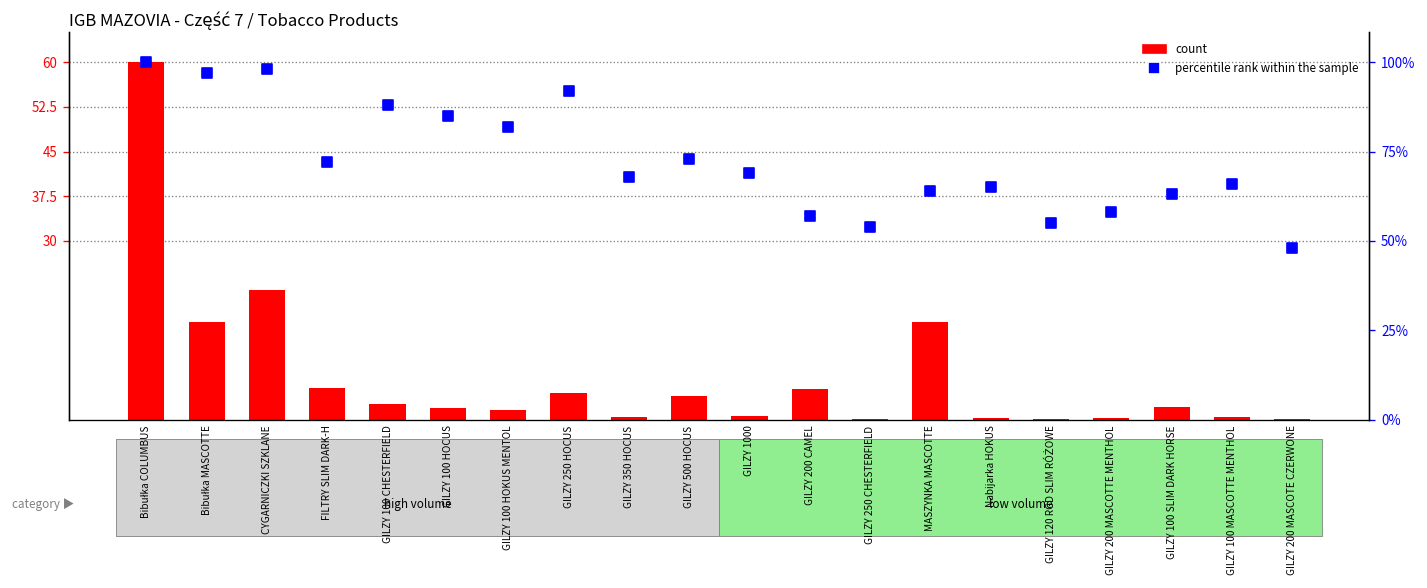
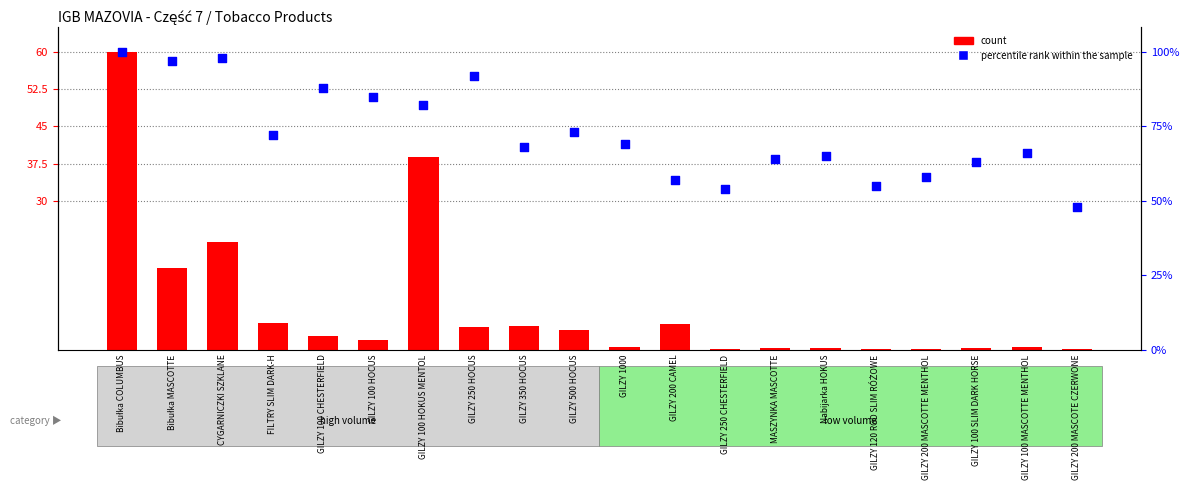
  {
    "count": {
      "Bibułka COLUMBUS": 60,
      "Bibułka MASCOTTE": 16,
      "CYGARNICZKI SZKLANE": 22,
      "FILTRY SLIM DARK-H": 5,
      "GILZY 100 CHESTERFIELD": 3,
      "GILZY 100 HOCUS": 2,
-     "GILZY 100 HOKUS MENTOL": 2,
+     "GILZY 100 HOKUS MENTOL": 39,
      "GILZY 250 HOCUS": 5,
-     "GILZY 350 HOCUS": 0,
+     "GILZY 350 HOCUS": 5,
      "GILZY 500 HOCUS": 4,
      "GILZY 1000": 1,
      "GILZY 200 CAMEL": 5,
-     "MASZYNKA MASCOTTE": 16,
-     "GILZY 100 SLIM DARK HORSE": 2
+     "MASZYNKA MASCOTTE": 0,
+     "GILZY 100 SLIM DARK HORSE": 0
    }
  }
